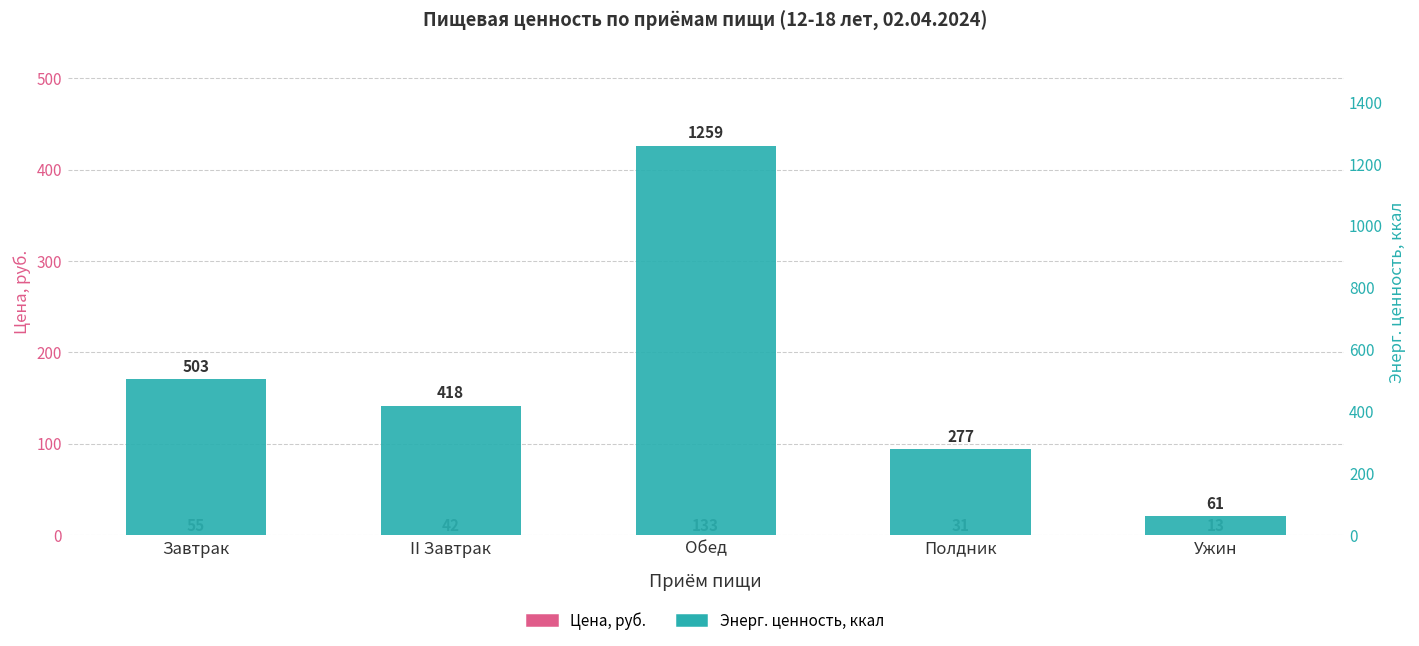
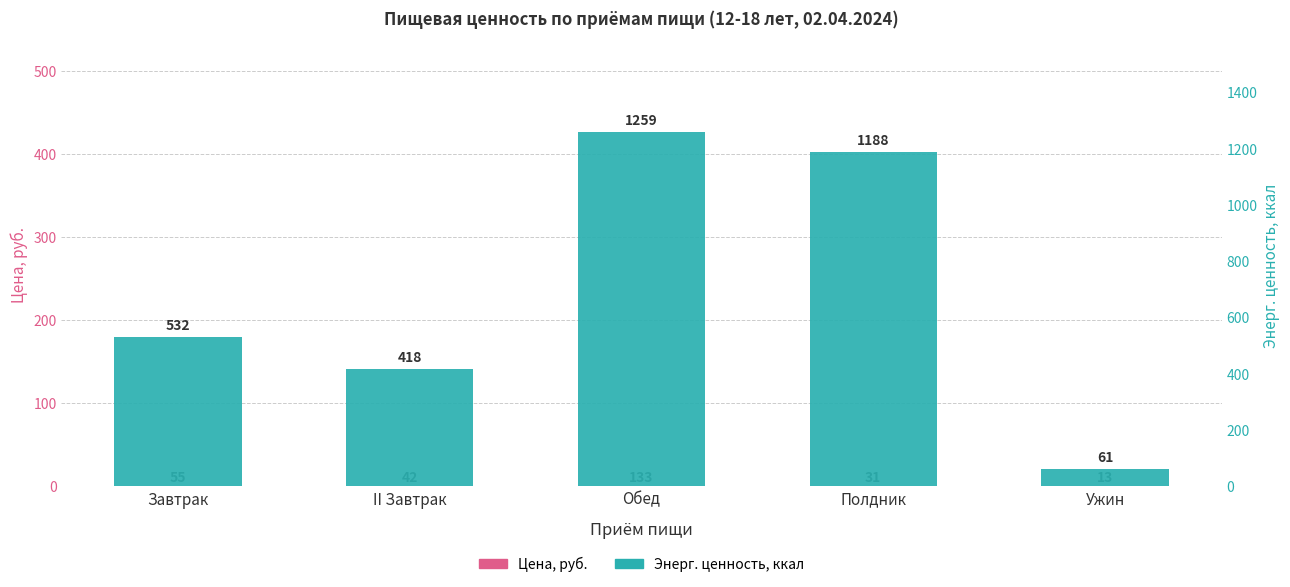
  {
    "Энерг. ценность, ккал": {
-     "Завтрак": 503,
+     "Завтрак": 532,
      "II Завтрак": 418,
      "Обед": 1259,
-     "Полдник": 277,
+     "Полдник": 1188,
      "Ужин": 61
    }
  }
